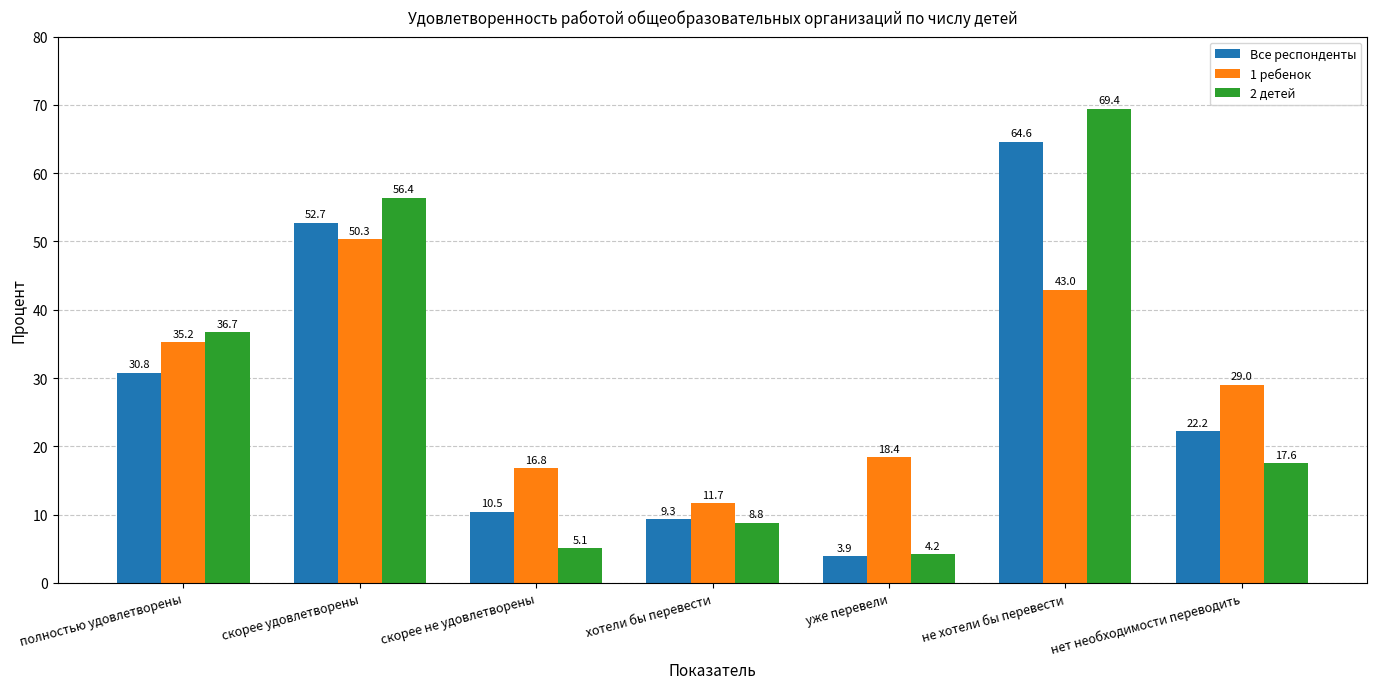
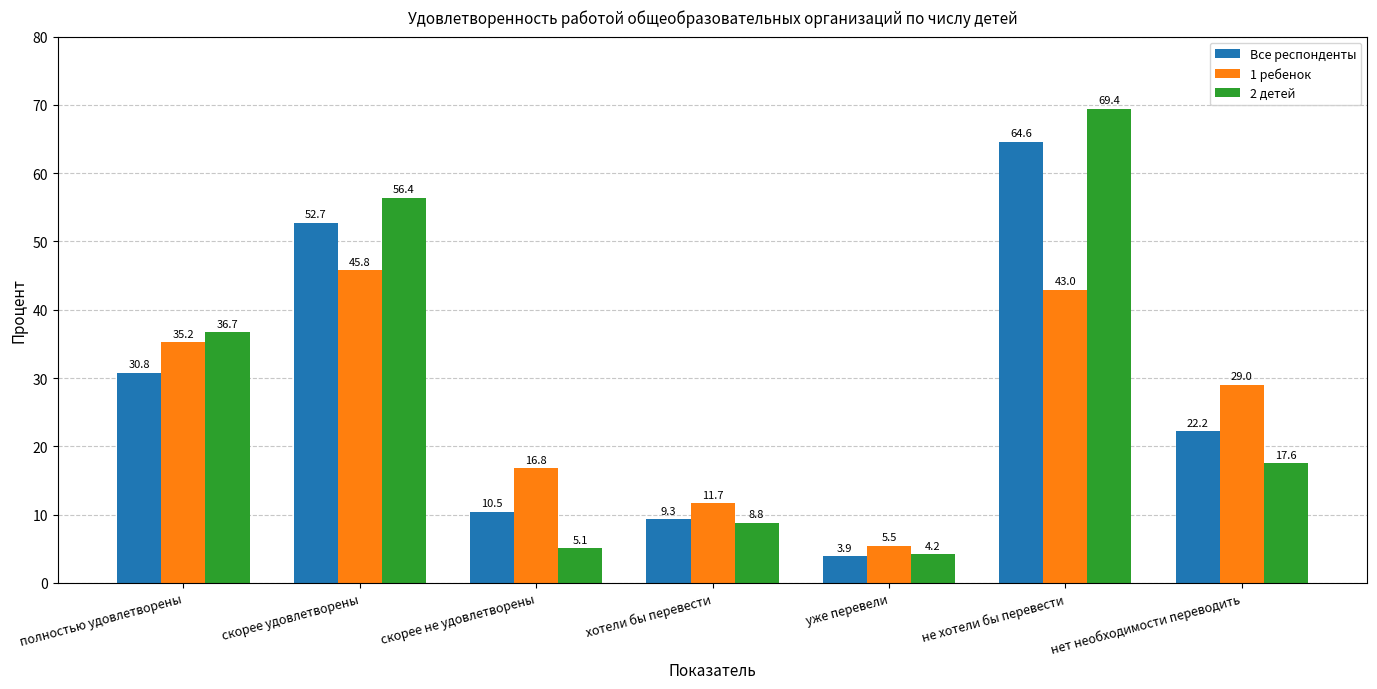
  {
    "Все респонденты": {
      "полностью удовлетворены": 30.8,
      "скорее удовлетворены": 52.7,
      "скорее не удовлетворены": 10.5,
      "хотели бы перевести": 9.3,
      "уже перевели": 3.9,
      "не хотели бы перевести": 64.6,
      "нет необходимости переводить": 22.2
    },
    "1 ребенок": {
      "полностью удовлетворены": 35.2,
-     "скорее удовлетворены": 50.3,
+     "скорее удовлетворены": 45.8,
      "скорее не удовлетворены": 16.8,
      "хотели бы перевести": 11.7,
-     "уже перевели": 18.4,
+     "уже перевели": 5.5,
      "не хотели бы перевести": 43.0,
      "нет необходимости переводить": 29.0
    },
    "2 детей": {
      "полностью удовлетворены": 36.7,
      "скорее удовлетворены": 56.4,
      "скорее не удовлетворены": 5.1,
      "хотели бы перевести": 8.8,
      "уже перевели": 4.2,
      "не хотели бы перевести": 69.4,
      "нет необходимости переводить": 17.6
    }
  }
